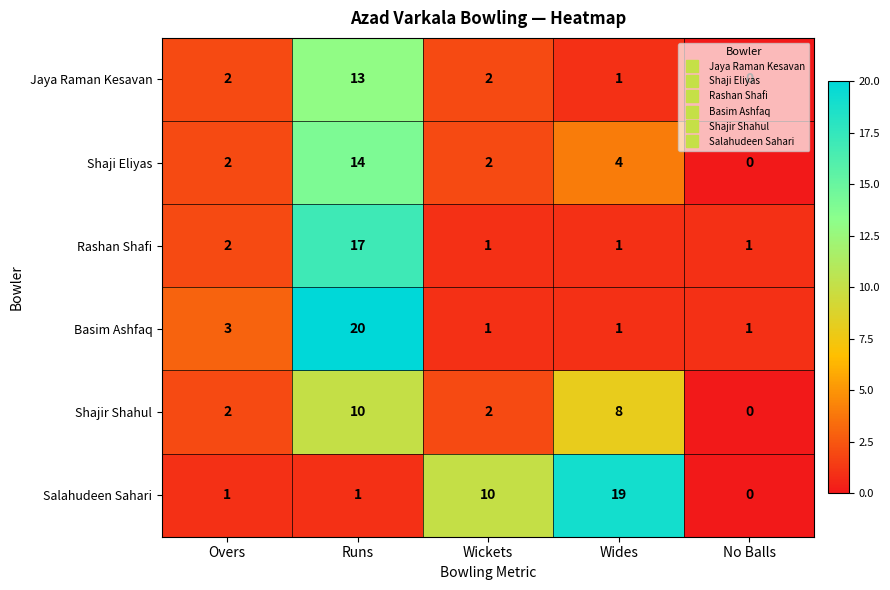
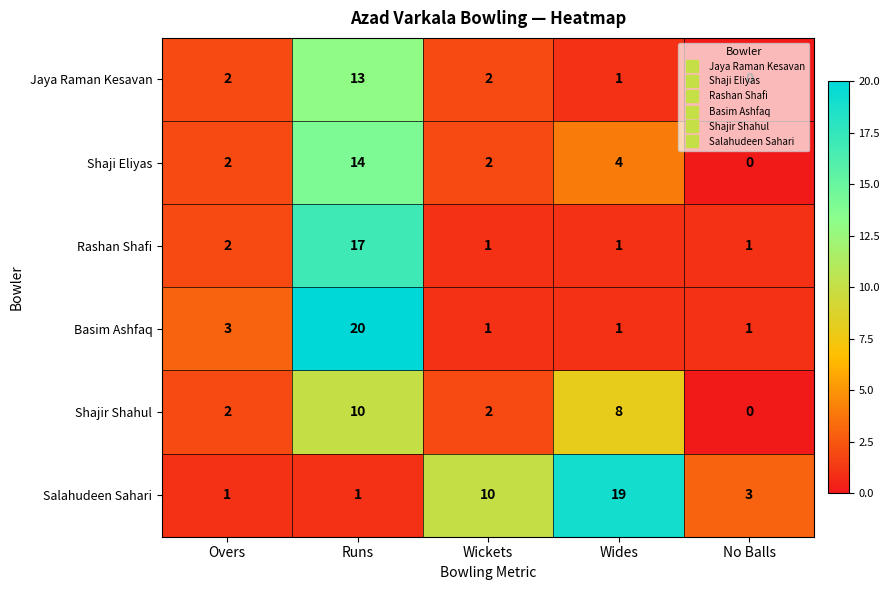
  {
    "Jaya Raman Kesavan": {
      "Overs": 2,
      "Runs": 13,
      "Wickets": 2,
      "Wides": 1
    },
    "Shaji Eliyas": {
      "Overs": 2,
      "Runs": 14,
      "Wickets": 2,
      "Wides": 4,
      "No Balls": 0
    },
    "Rashan Shafi": {
      "Overs": 2,
      "Runs": 17,
      "Wickets": 1,
      "Wides": 1,
      "No Balls": 1
    },
    "Basim Ashfaq": {
      "Overs": 3,
      "Runs": 20,
      "Wickets": 1,
      "Wides": 1,
      "No Balls": 1
    },
    "Shajir Shahul": {
      "Overs": 2,
      "Runs": 10,
      "Wickets": 2,
      "Wides": 8,
      "No Balls": 0
    },
    "Salahudeen Sahari": {
      "Overs": 1,
      "Runs": 1,
      "Wickets": 10,
      "Wides": 19,
-     "No Balls": 0
+     "No Balls": 3
    }
  }
